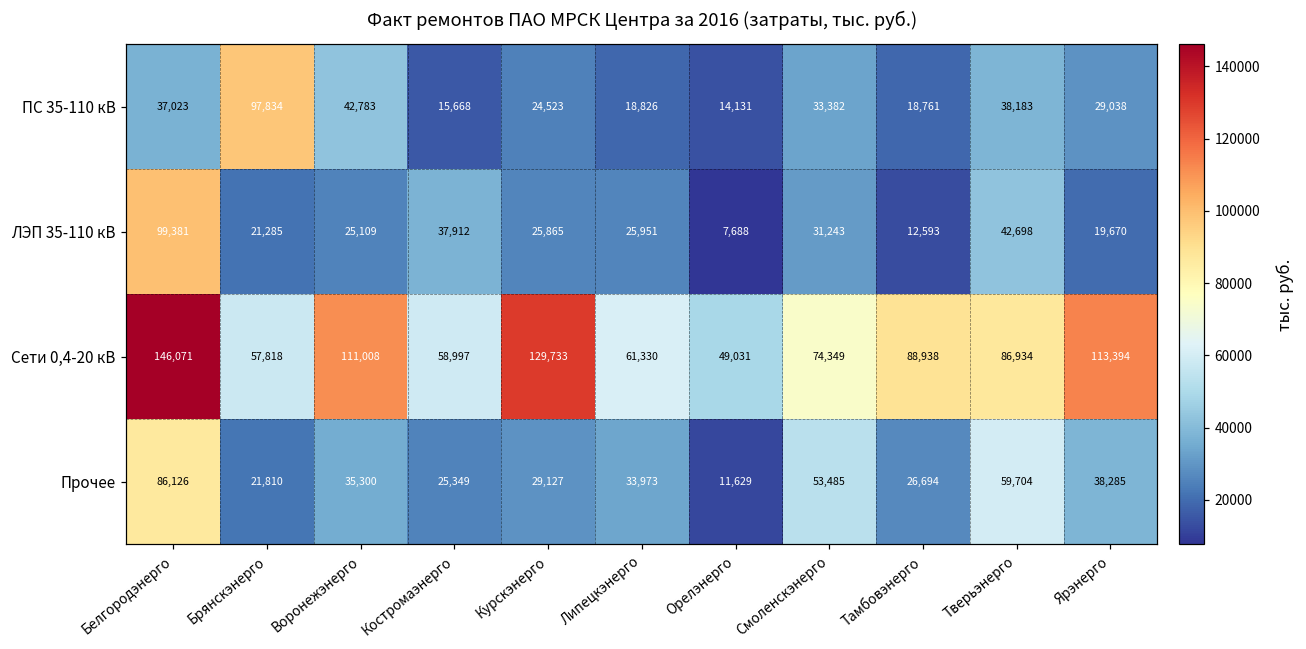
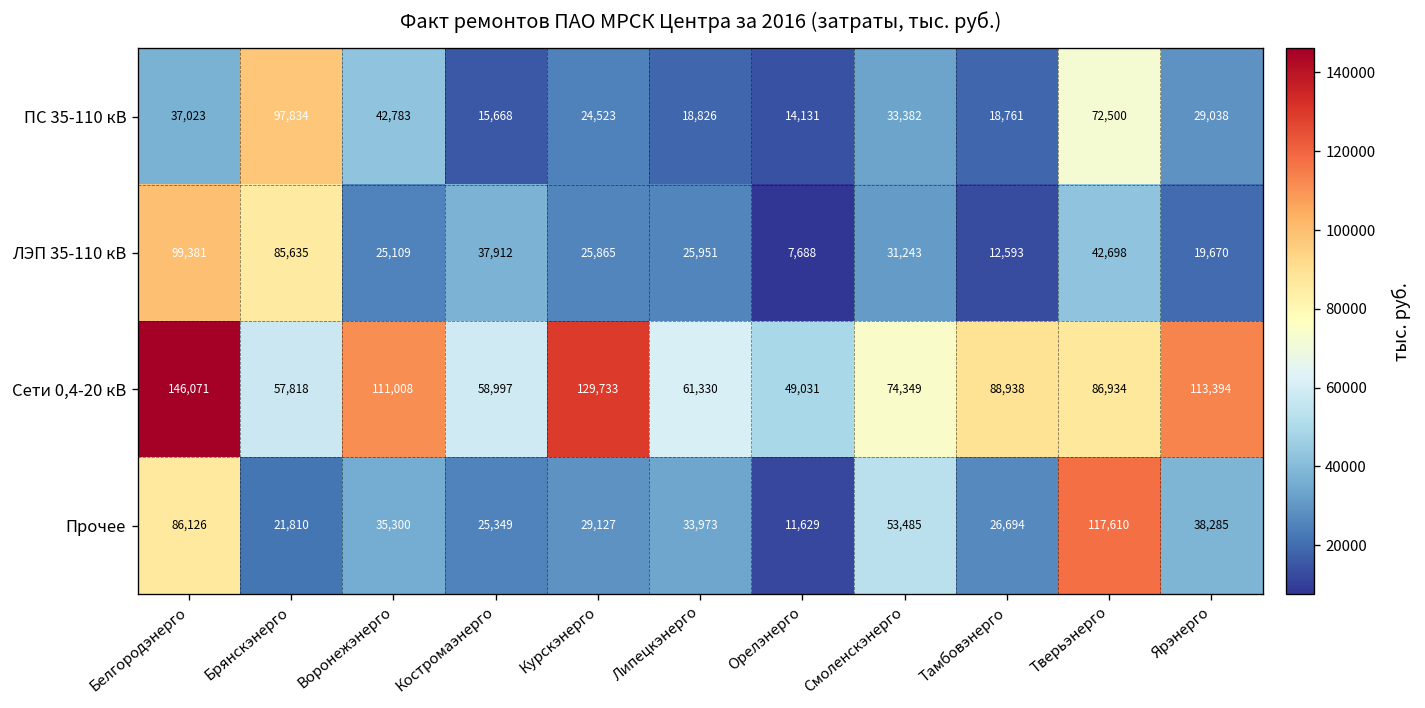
  {
    "ПС 35-110 кВ": {
      "Белгородэнерго": "37,023",
      "Брянскэнерго": "97,834",
      "Воронежэнерго": "42,783",
      "Костромаэнерго": "15,668",
      "Курскэнерго": "24,523",
      "Липецкэнерго": "18,826",
      "Орелэнерго": "14,131",
      "Смоленскэнерго": "33,382",
      "Тамбовэнерго": "18,761",
-     "Тверьэнерго": "38,183",
+     "Тверьэнерго": "72,500",
      "Ярэнерго": "29,038"
    },
    "ЛЭП 35-110 кВ": {
      "Белгородэнерго": "99,381",
-     "Брянскэнерго": "21,285",
+     "Брянскэнерго": "85,635",
      "Воронежэнерго": "25,109",
      "Костромаэнерго": "37,912",
      "Курскэнерго": "25,865",
      "Липецкэнерго": "25,951",
      "Орелэнерго": "7,688",
      "Смоленскэнерго": "31,243",
      "Тамбовэнерго": "12,593",
      "Тверьэнерго": "42,698",
      "Ярэнерго": "19,670"
    },
    "Сети 0,4-20 кВ": {
      "Белгородэнерго": "146,071",
      "Брянскэнерго": "57,818",
      "Воронежэнерго": "111,008",
      "Костромаэнерго": "58,997",
      "Курскэнерго": "129,733",
      "Липецкэнерго": "61,330",
      "Орелэнерго": "49,031",
      "Смоленскэнерго": "74,349",
      "Тамбовэнерго": "88,938",
      "Тверьэнерго": "86,934",
      "Ярэнерго": "113,394"
    },
    "Прочее": {
      "Белгородэнерго": "86,126",
      "Брянскэнерго": "21,810",
      "Воронежэнерго": "35,300",
      "Костромаэнерго": "25,349",
      "Курскэнерго": "29,127",
      "Липецкэнерго": "33,973",
      "Орелэнерго": "11,629",
      "Смоленскэнерго": "53,485",
      "Тамбовэнерго": "26,694",
-     "Тверьэнерго": "59,704",
+     "Тверьэнерго": "117,610",
      "Ярэнерго": "38,285"
    }
  }
